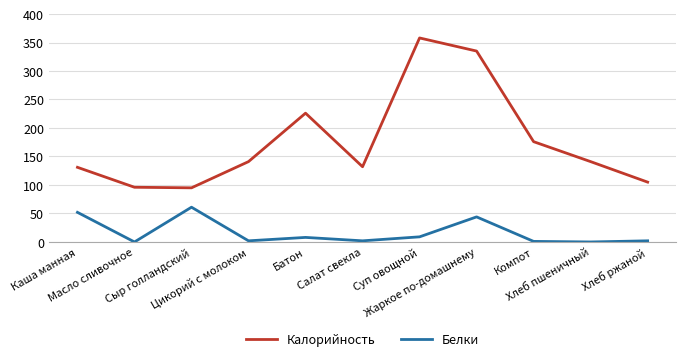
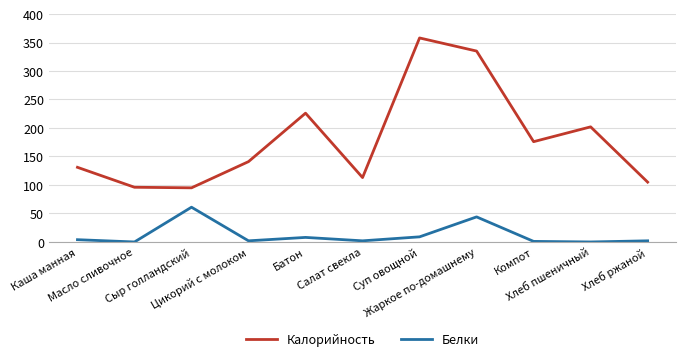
  {
    "Калорийность": {
      "Каша манная": 130,
      "Масло сливочное": 100,
      "Сыр голландский": 100,
      "Цикорий с молоком": 140,
      "Батон": 230,
-     "Салат свекла": 130,
+     "Салат свекла": 110,
      "Суп овощной": 360,
      "Жаркое по-домашнему": 340,
      "Компот": 180,
-     "Хлеб пшеничный": 140,
+     "Хлеб пшеничный": 200,
      "Хлеб ржаной": 110
    },
    "Белки": {
-     "Каша манная": 50,
+     "Каша манная": 0,
      "Масло сливочное": 0,
      "Сыр голландский": 60,
      "Цикорий с молоком": 0,
      "Батон": 10,
      "Салат свекла": 0,
      "Суп овощной": 10,
      "Жаркое по-домашнему": 40,
      "Компот": 0,
      "Хлеб пшеничный": 0,
      "Хлеб ржаной": 0
    }
  }
